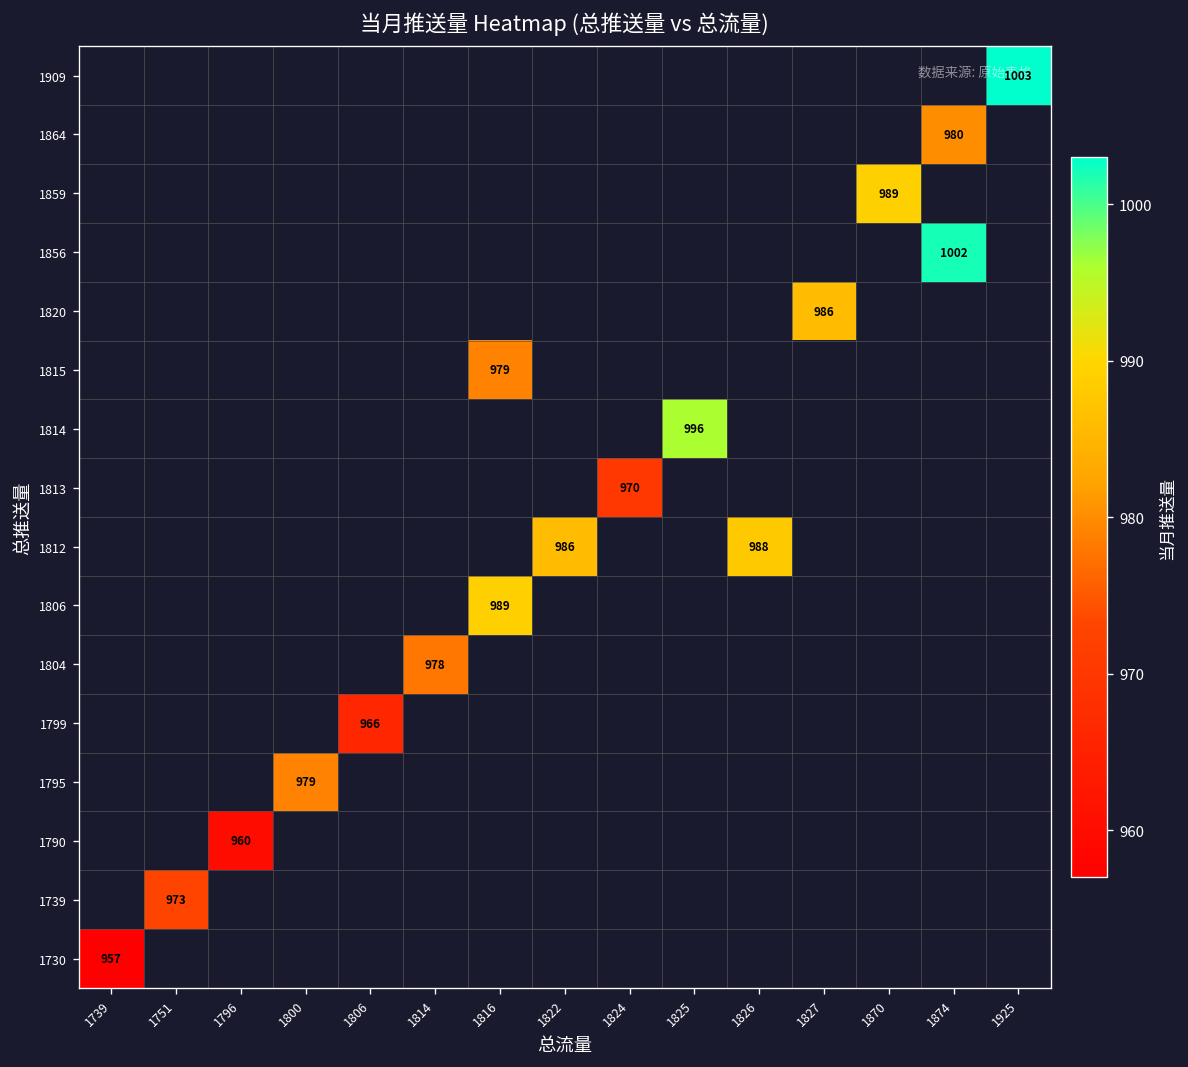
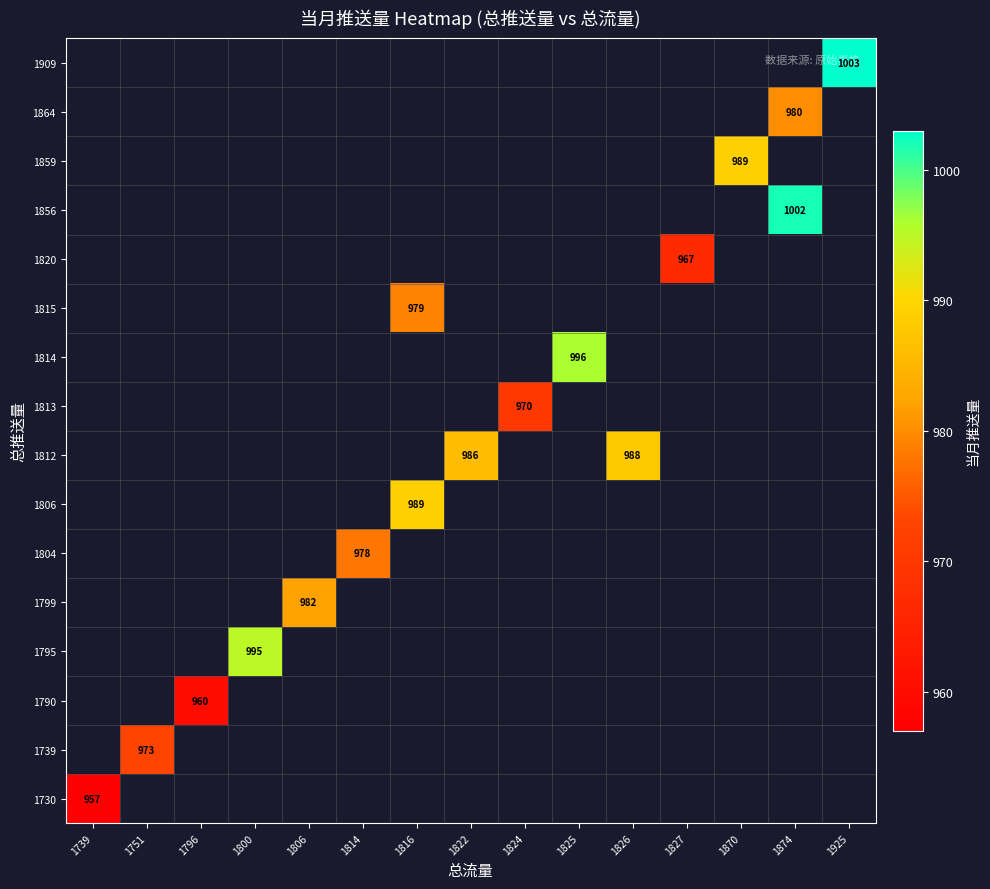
  {
    "1864": {
      "1874": 980
    },
    "1859": {
      "1870": 989
    },
    "1856": {
      "1874": 1002
    },
    "1820": {
-     "1827": 986
+     "1827": 967
    },
    "1815": {
      "1816": 979
    },
    "1814": {
      "1825": 996
    },
    "1813": {
      "1824": 970
    },
    "1812": {
      "1822": 986,
      "1826": 988
    },
    "1806": {
      "1816": 989
    },
    "1804": {
      "1814": 978
    },
    "1799": {
-     "1806": 966
+     "1806": 982
    },
    "1795": {
-     "1800": 979
+     "1800": 995
    },
    "1790": {
      "1796": 960
    },
    "1739": {
      "1751": 973
    },
    "1730": {
      "1739": 957
    }
  }
